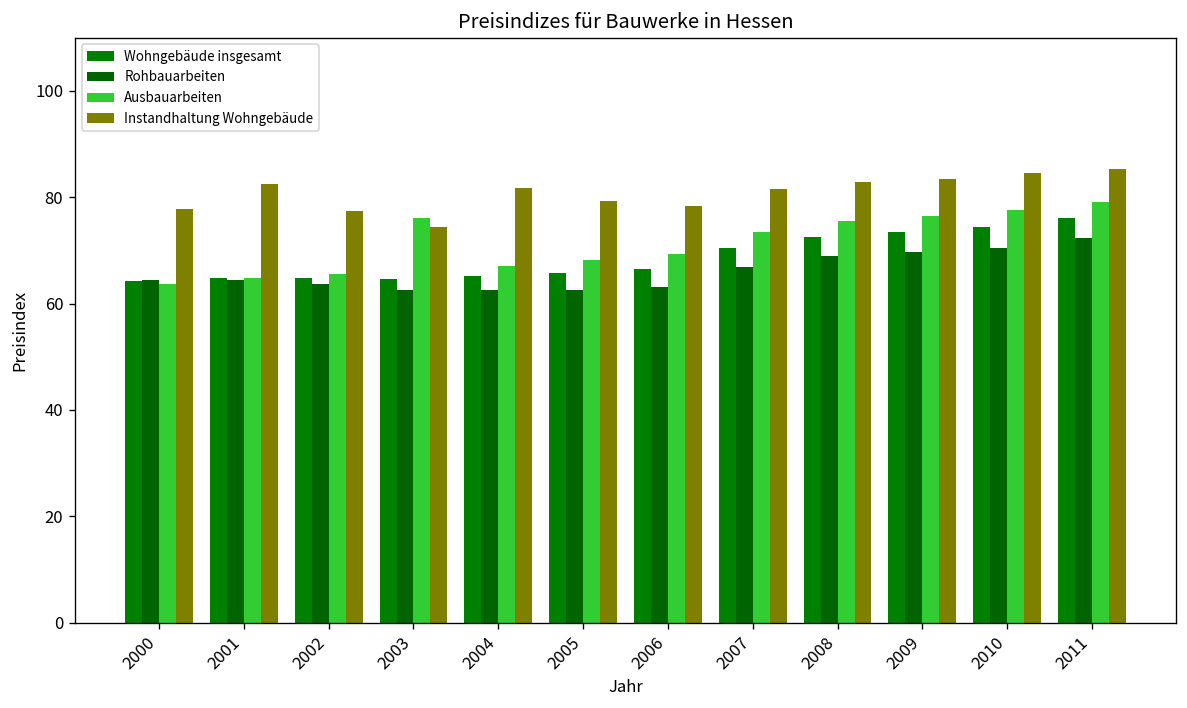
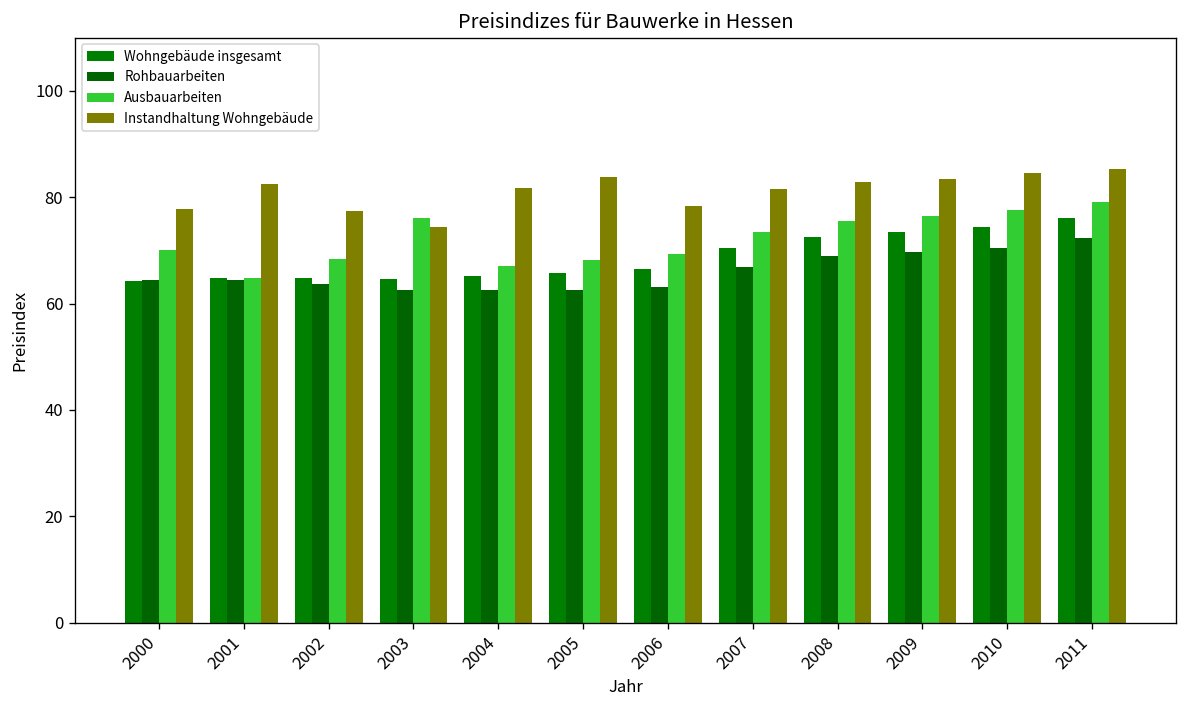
  {
    "Ausbauarbeiten": {
-     "2000": 64,
+     "2000": 70,
      "2001": 65,
-     "2002": 66,
+     "2002": 68,
      "2003": 76,
      "2004": 67,
      "2005": 68,
      "2006": 69,
      "2007": 74,
      "2008": 76,
      "2009": 77,
      "2010": 78,
      "2011": 79
    },
    "Instandhaltung Wohngebäude": {
      "2000": 78,
      "2001": 82,
      "2002": 77,
      "2003": 74,
      "2004": 82,
-     "2005": 79,
+     "2005": 84,
      "2006": 78,
      "2007": 82,
      "2008": 83,
      "2009": 84,
      "2010": 85,
      "2011": 85
    }
  }
